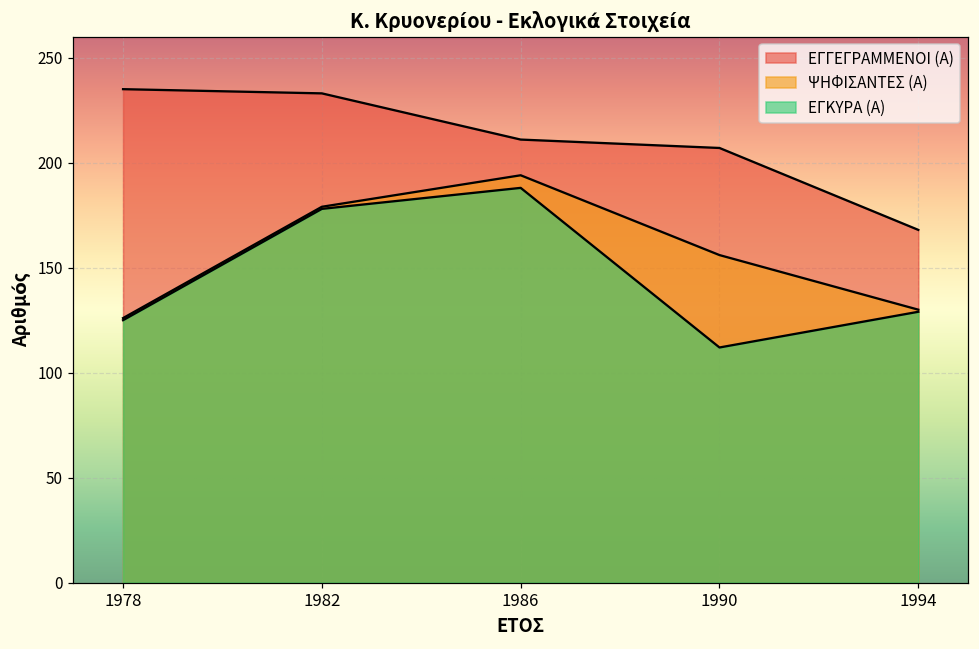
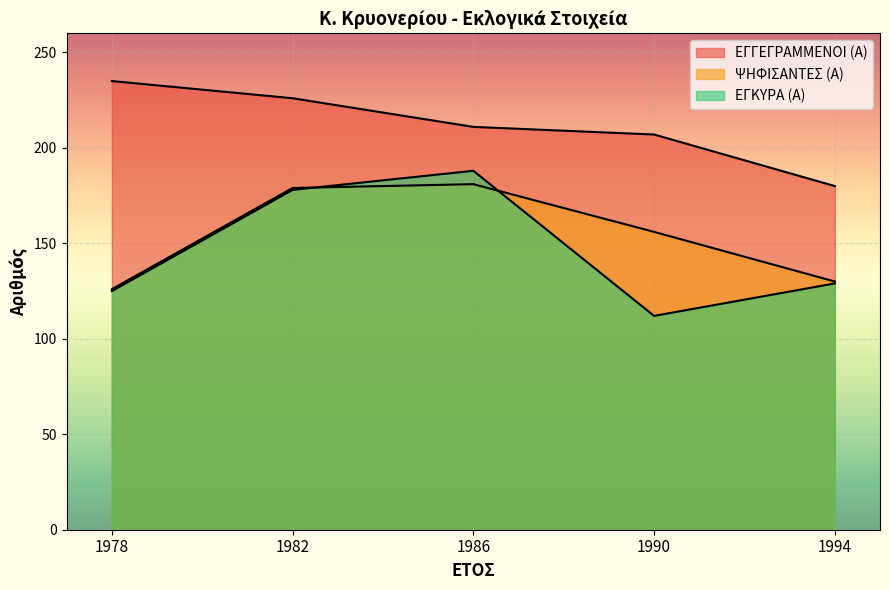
  {
    "ΕΓΓΕΓΡΑΜΜΕΝΟΙ (Α)": {
      "1978": 235,
-     "1982": 233,
+     "1982": 226,
      "1986": 211,
      "1990": 207,
-     "1994": 168
+     "1994": 180
    },
    "ΨΗΦΙΣΑΝΤΕΣ (Α)": {
-     "1986": 194,
+     "1986": 181,
      "1990": 156
    },
    "ΕΓΚΥΡΑ (Α)": {
      "1986": 188,
      "1990": 112
    }
  }
